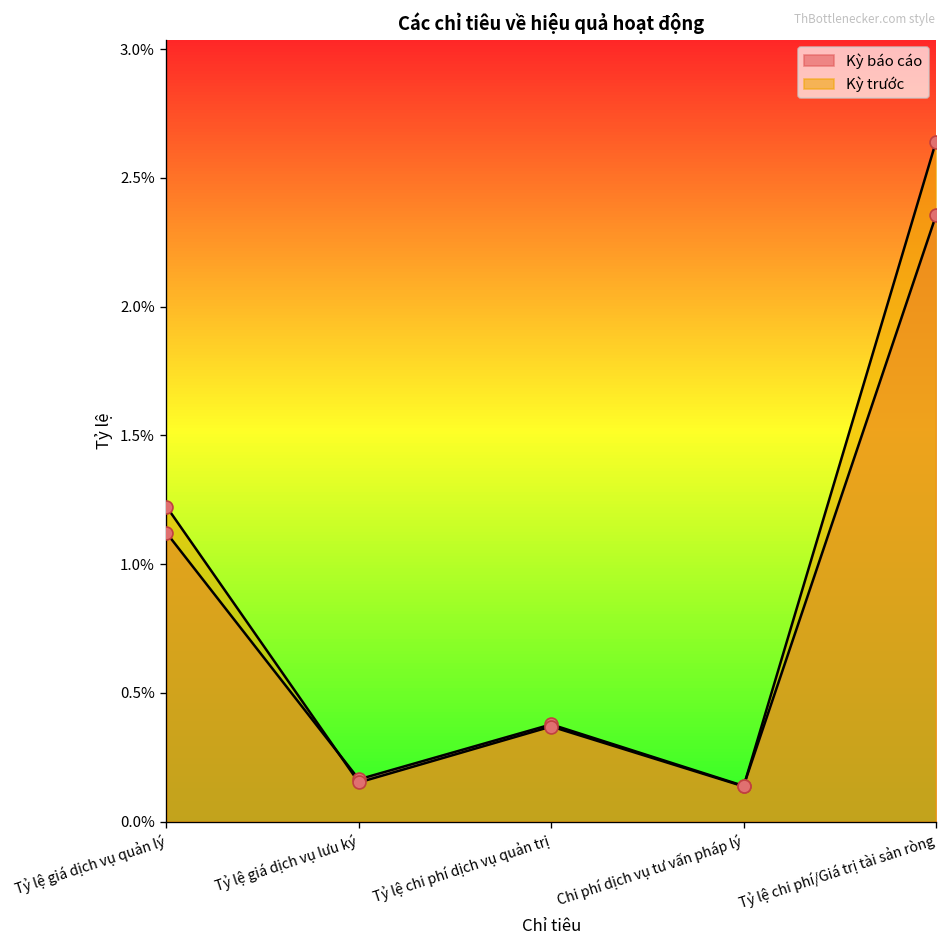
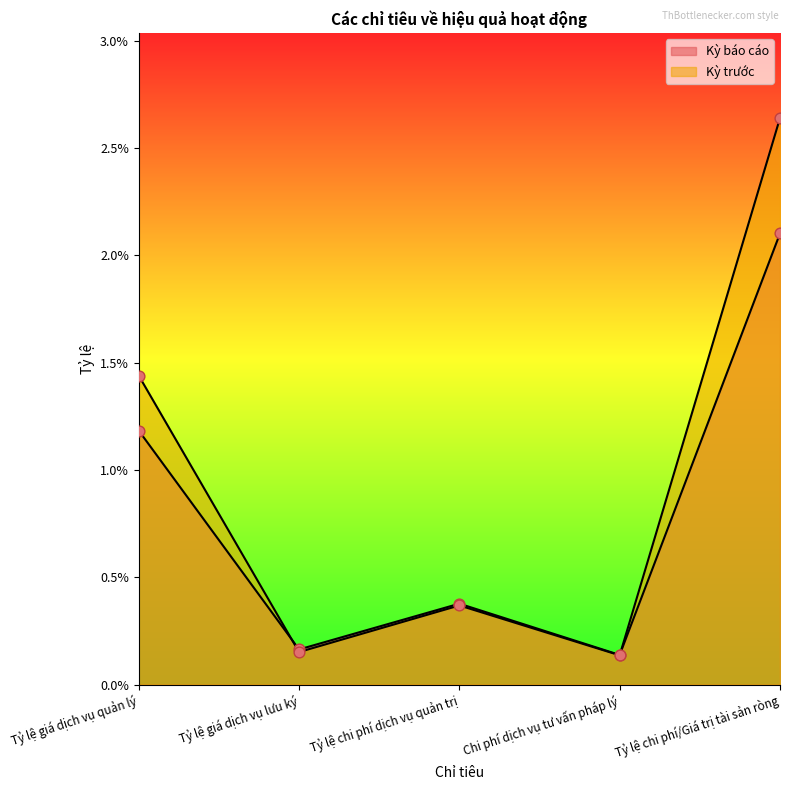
  {
    "Kỳ báo cáo": {
-     "Tỷ lệ giá dịch vụ quản lý": "1.12%",
+     "Tỷ lệ giá dịch vụ quản lý": "1.18%",
      "Tỷ lệ giá dịch vụ lưu ký": "0.16%",
-     "Tỷ lệ chi phí/Giá trị tài sản ròng": "2.35%"
+     "Tỷ lệ chi phí/Giá trị tài sản ròng": "2.10%"
    },
    "Kỳ trước": {
-     "Tỷ lệ giá dịch vụ quản lý": "1.22%",
+     "Tỷ lệ giá dịch vụ quản lý": "1.44%",
      "Tỷ lệ giá dịch vụ lưu ký": "0.15%",
      "Tỷ lệ chi phí/Giá trị tài sản ròng": "2.64%"
    }
  }
